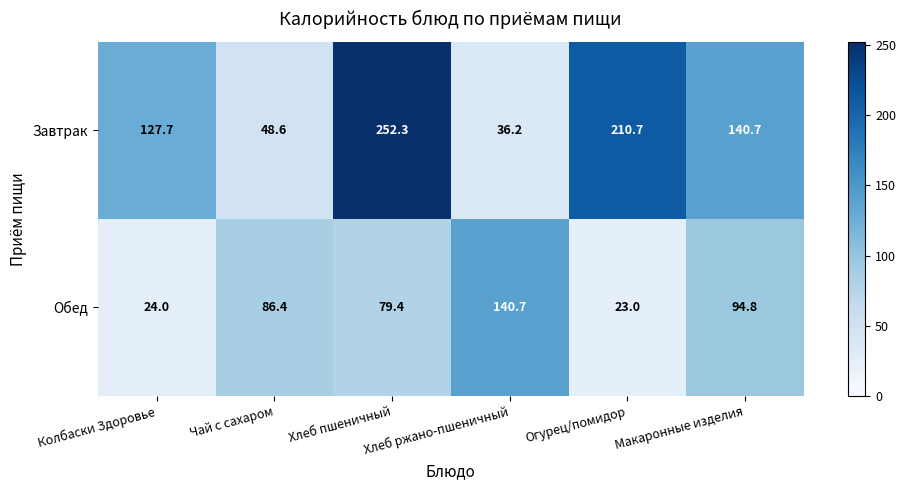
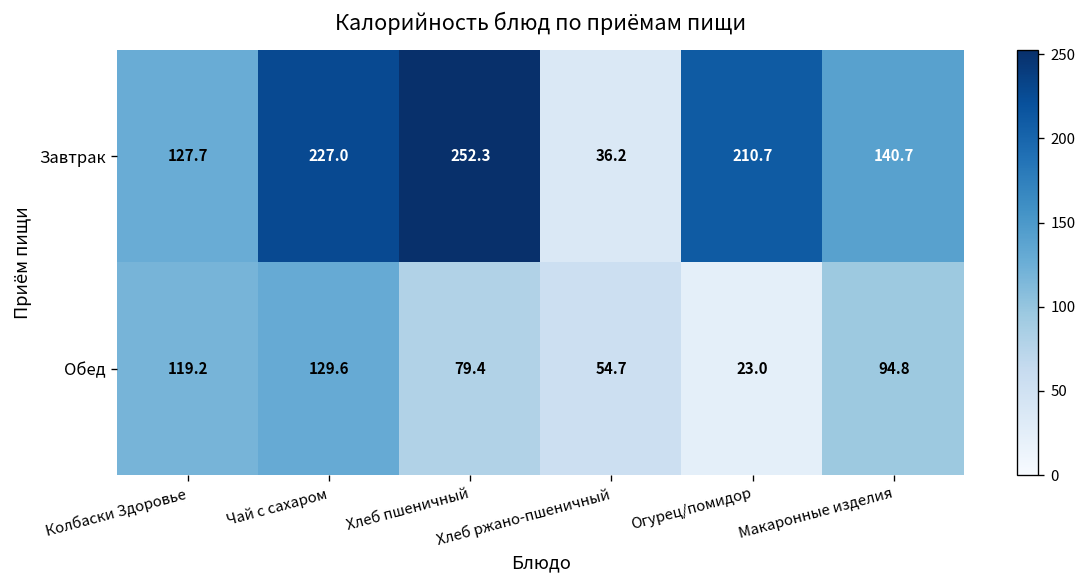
  {
    "Завтрак": {
      "Колбаски Здоровье": 127.7,
-     "Чай с сахаром": 48.6,
+     "Чай с сахаром": 227.0,
      "Хлеб пшеничный": 252.3,
      "Хлеб ржано-пшеничный": 36.2,
      "Огурец/помидор": 210.7,
      "Макаронные изделия": 140.7
    },
    "Обед": {
-     "Колбаски Здоровье": 24.0,
-     "Чай с сахаром": 86.4,
+     "Колбаски Здоровье": 119.2,
+     "Чай с сахаром": 129.6,
      "Хлеб пшеничный": 79.4,
-     "Хлеб ржано-пшеничный": 140.7,
+     "Хлеб ржано-пшеничный": 54.7,
      "Огурец/помидор": 23.0,
      "Макаронные изделия": 94.8
    }
  }
